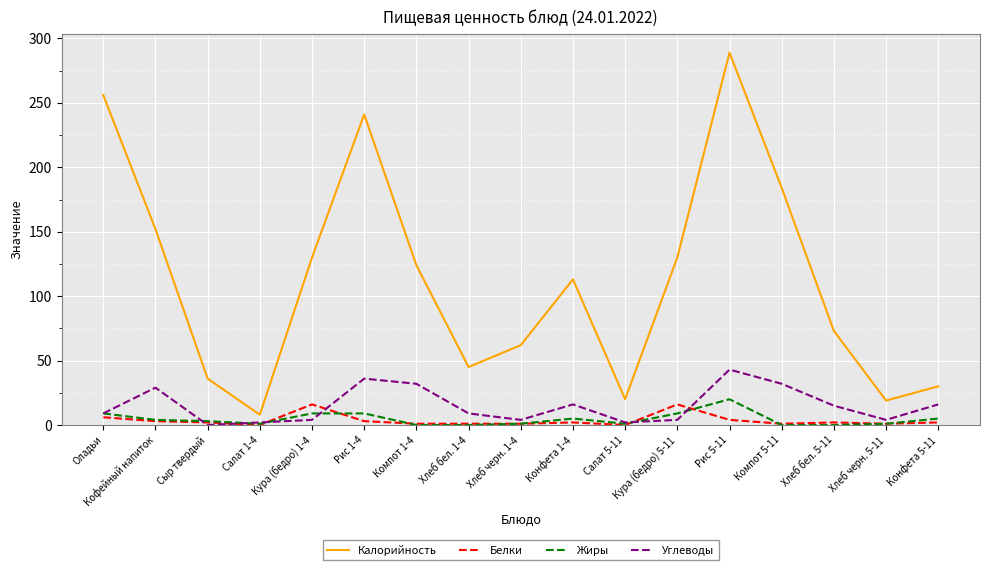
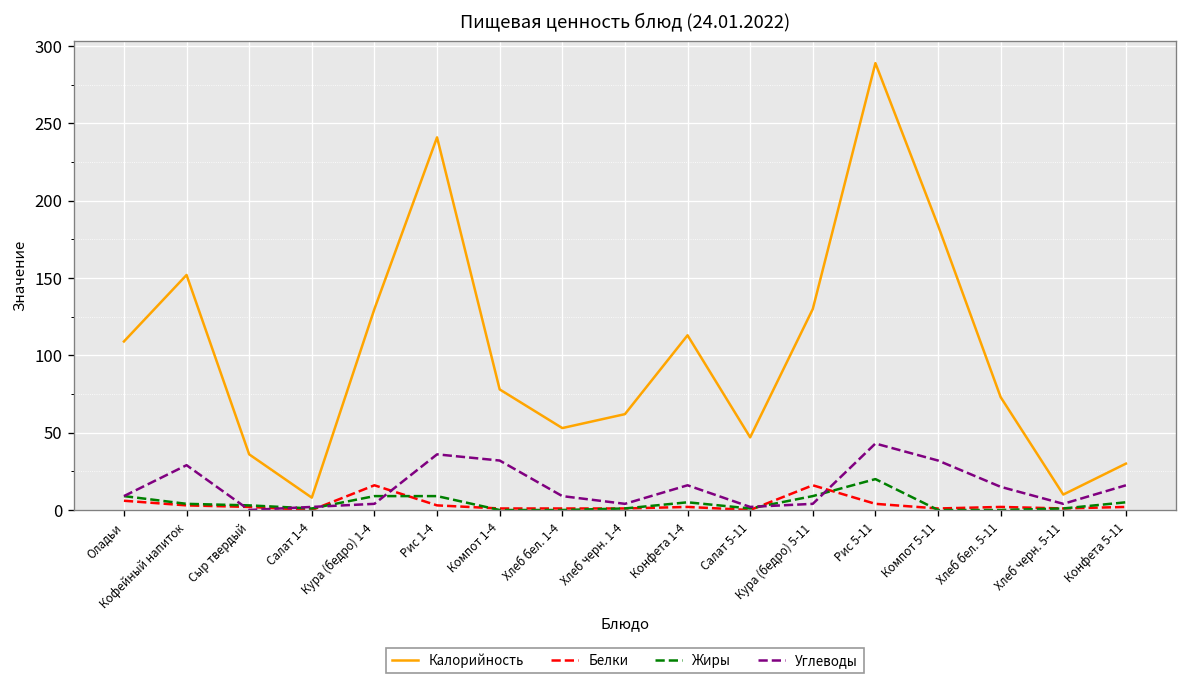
  {
    "Калорийность": {
-     "Оладьи": 256,
+     "Оладьи": 109,
      "Кофейный напиток": 152,
      "Сыр твердый": 36,
      "Салат 1-4": 8,
      "Кура (бедро) 1-4": 130,
      "Рис 1-4": 241,
-     "Компот 1-4": 124,
-     "Хлеб бел. 1-4": 45,
+     "Компот 1-4": 78,
+     "Хлеб бел. 1-4": 53,
      "Хлеб черн. 1-4": 62,
      "Конфета 1-4": 113,
-     "Салат 5-11": 20,
+     "Салат 5-11": 47,
      "Кура (бедро) 5-11": 130,
      "Рис 5-11": 289,
      "Компот 5-11": 184,
      "Хлеб бел. 5-11": 73,
-     "Хлеб черн. 5-11": 19,
+     "Хлеб черн. 5-11": 10,
      "Конфета 5-11": 30
    },
    "Белки": {
      "Оладьи": 6,
      "Кура (бедро) 1-4": 16,
      "Рис 1-4": 3,
      "Конфета 1-4": 2,
      "Кура (бедро) 5-11": 16,
      "Рис 5-11": 4,
      "Конфета 5-11": 2
    },
    "Жиры": {
      "Кура (бедро) 1-4": 9,
      "Рис 1-4": 9,
      "Конфета 1-4": 5,
      "Кура (бедро) 5-11": 9,
      "Рис 5-11": 20,
      "Конфета 5-11": 5
    },
    "Углеводы": {
      "Кофейный напиток": 29,
      "Кура (бедро) 1-4": 4,
      "Рис 1-4": 36,
      "Компот 1-4": 32,
      "Хлеб бел. 1-4": 9,
      "Хлеб черн. 1-4": 4,
      "Конфета 1-4": 16,
      "Кура (бедро) 5-11": 4,
      "Рис 5-11": 43,
      "Компот 5-11": 32,
      "Хлеб бел. 5-11": 15,
      "Хлеб черн. 5-11": 4,
      "Конфета 5-11": 16
    }
  }
